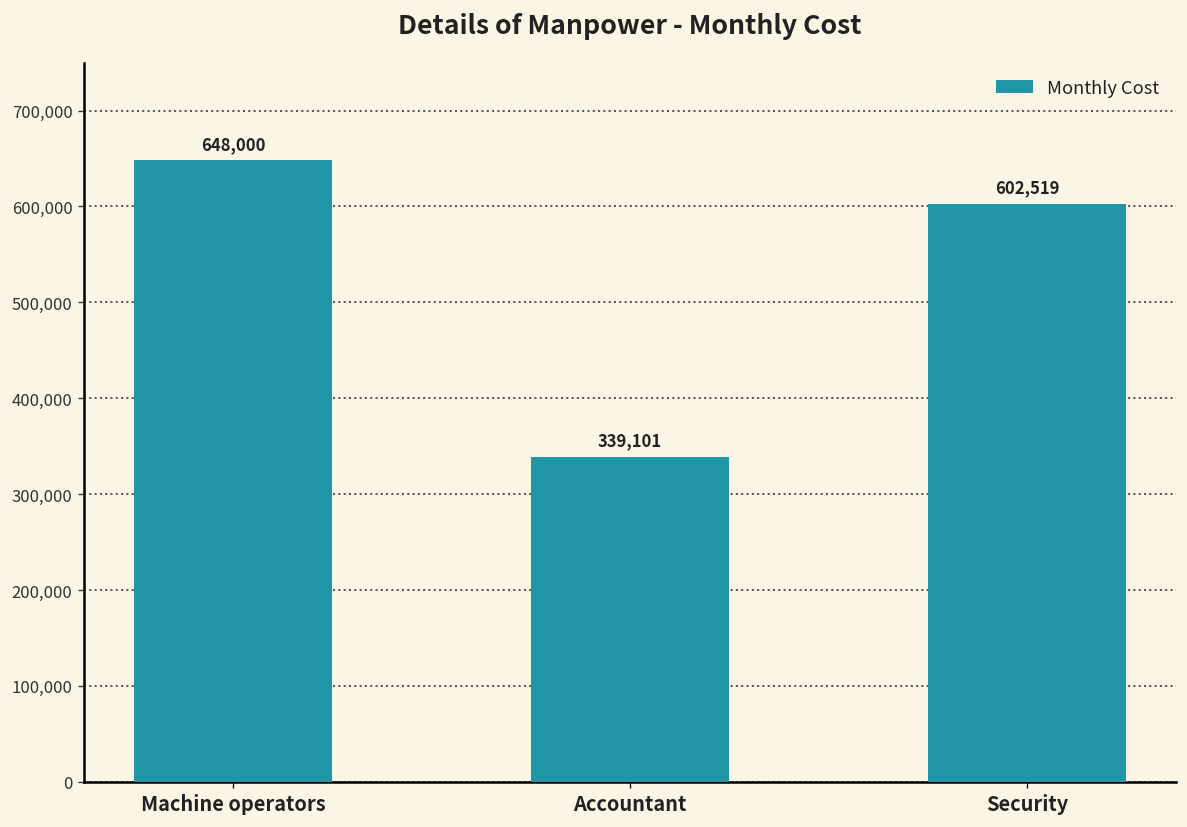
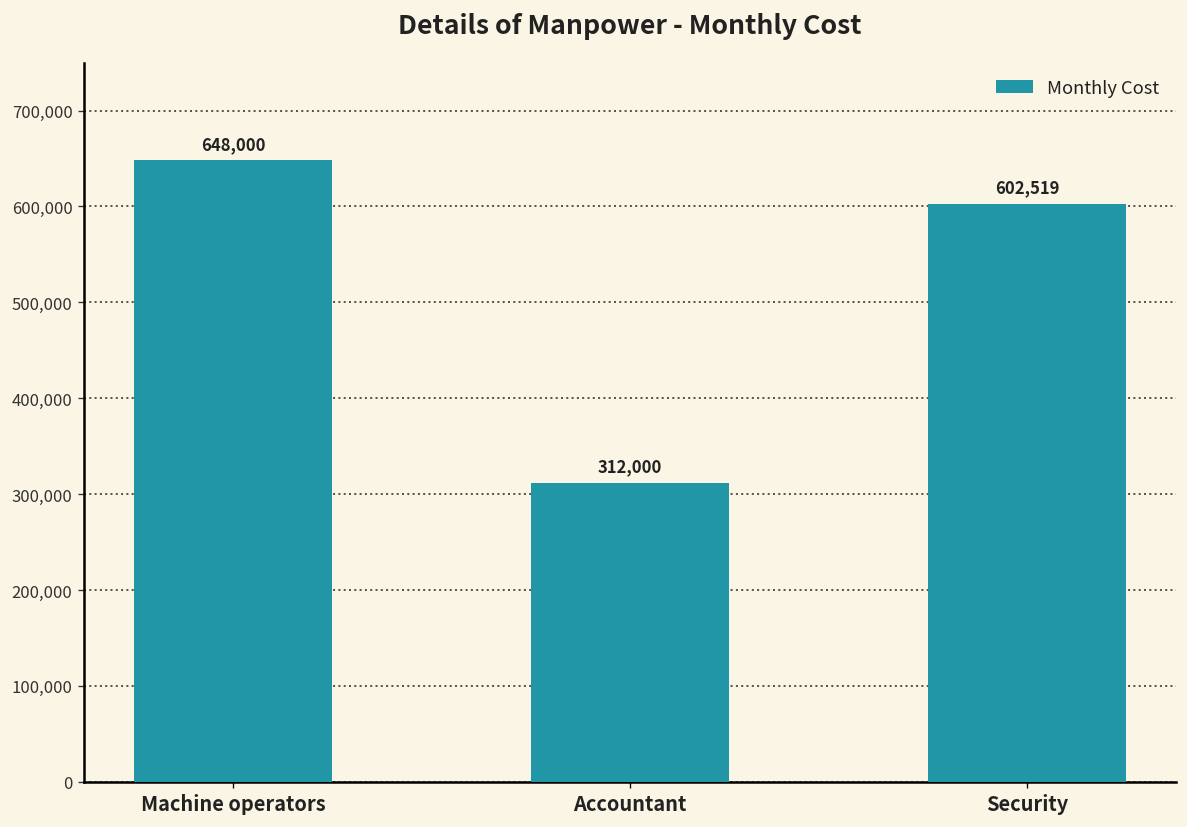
  {
    "Machine operators": "648,000",
-   "Accountant": "339,101",
+   "Accountant": "312,000",
    "Security": "602,519"
  }
